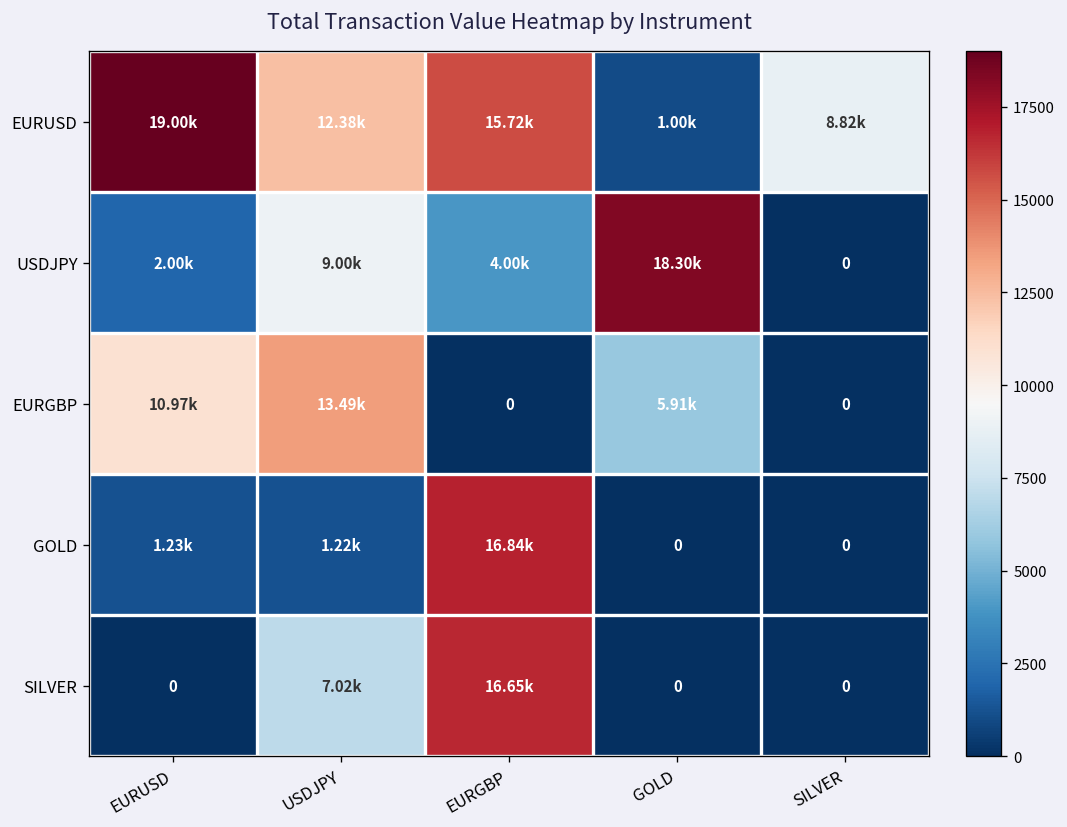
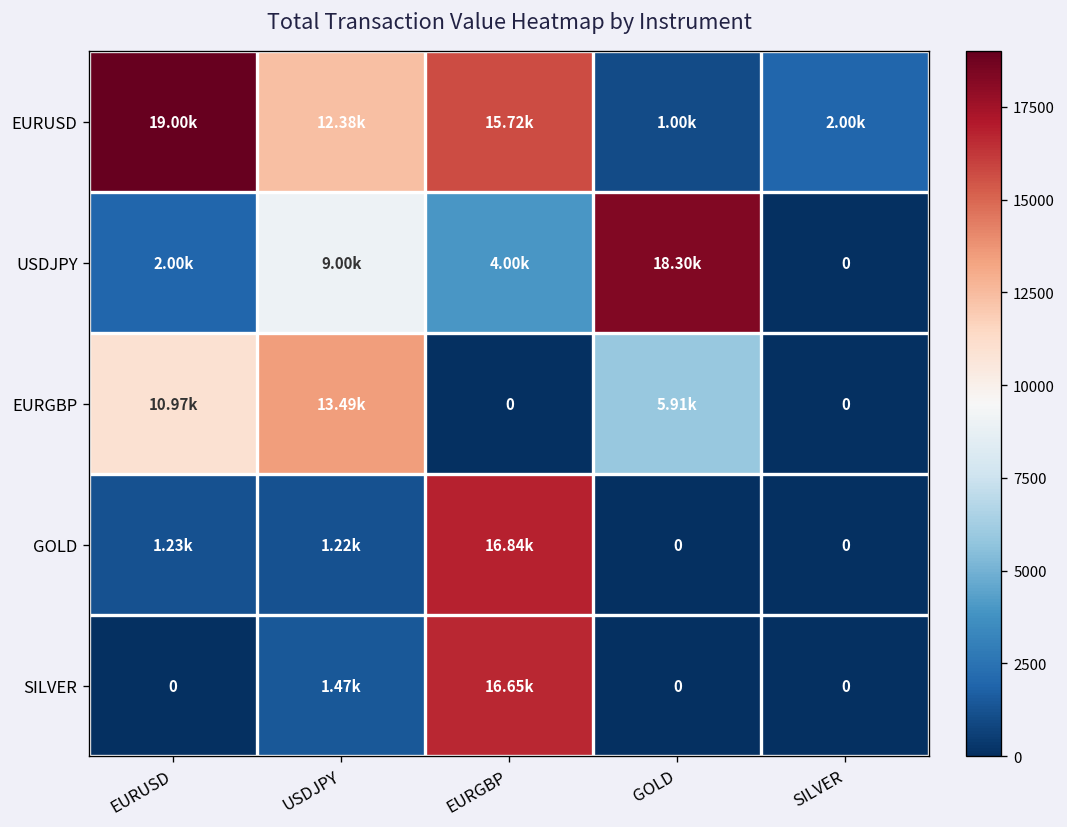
  {
    "EURUSD": {
      "EURUSD": "19.00k",
      "USDJPY": "12.38k",
      "EURGBP": "15.72k",
      "GOLD": "1.00k",
-     "SILVER": "8.82k"
+     "SILVER": "2.00k"
    },
    "USDJPY": {
      "EURUSD": "2.00k",
      "USDJPY": "9.00k",
      "EURGBP": "4.00k",
      "GOLD": "18.30k",
      "SILVER": "0"
    },
    "EURGBP": {
      "EURUSD": "10.97k",
      "USDJPY": "13.49k",
      "EURGBP": "0",
      "GOLD": "5.91k",
      "SILVER": "0"
    },
    "GOLD": {
      "EURUSD": "1.23k",
      "USDJPY": "1.22k",
      "EURGBP": "16.84k",
      "GOLD": "0",
      "SILVER": "0"
    },
    "SILVER": {
      "EURUSD": "0",
-     "USDJPY": "7.02k",
+     "USDJPY": "1.47k",
      "EURGBP": "16.65k",
      "GOLD": "0",
      "SILVER": "0"
    }
  }
